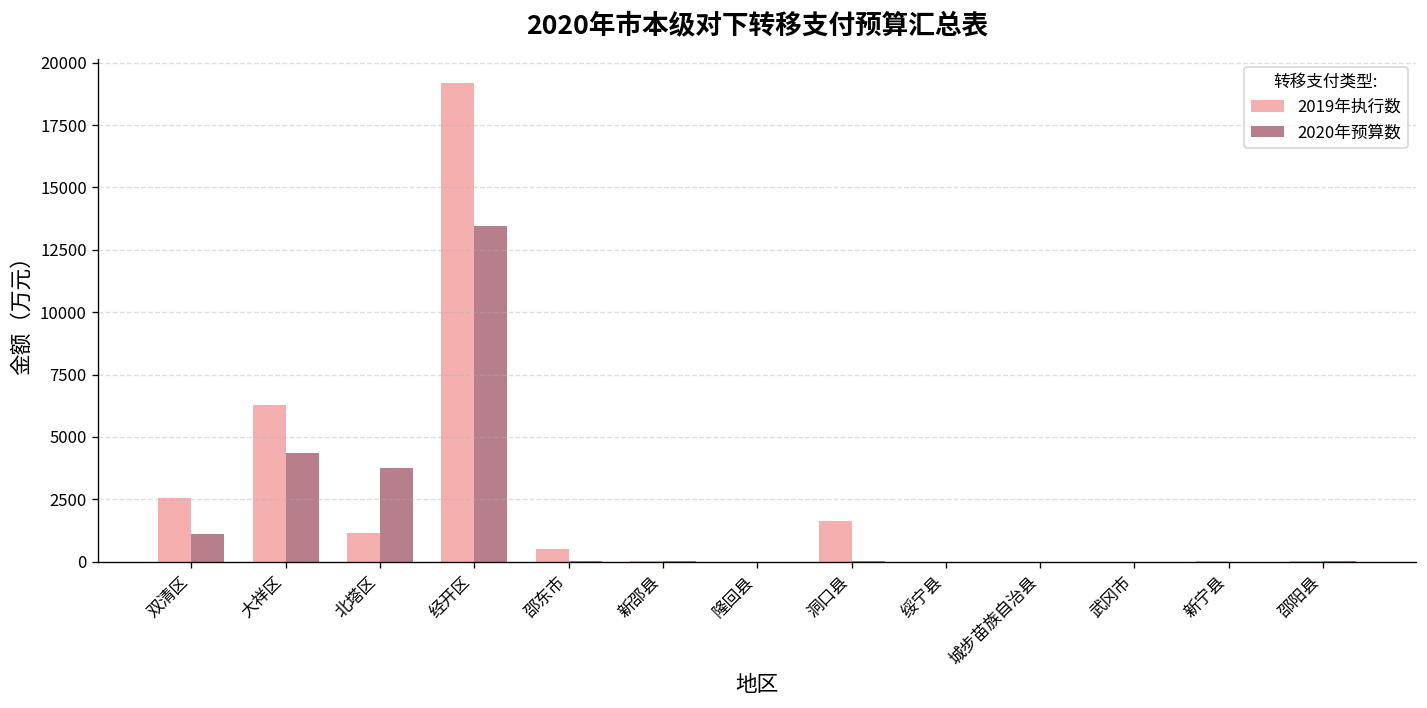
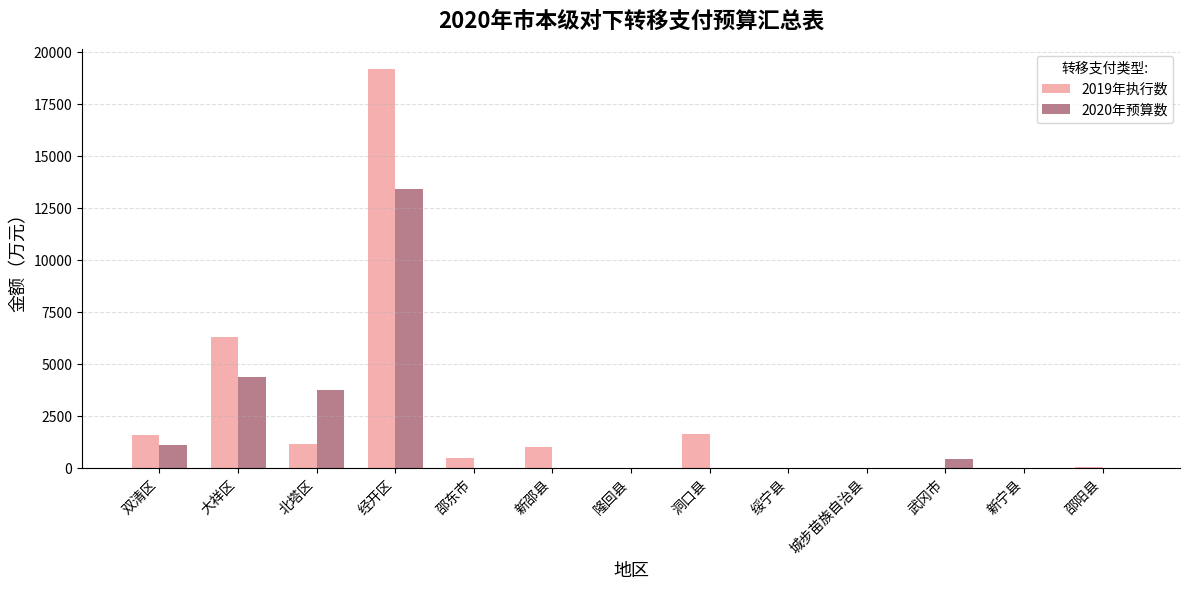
  {
    "2019年执行数": {
-     "双清区": 2600,
+     "双清区": 1600,
      "大祥区": 6300,
      "北塔区": 1100,
      "经开区": 19200,
      "邵东市": 500,
-     "新邵县": 0,
+     "新邵县": 1000,
      "洞口县": 1600,
      "绥宁县": 0
    },
    "2020年预算数": {
      "双清区": 1100,
      "大祥区": 4400,
      "北塔区": 3800,
      "经开区": 13400,
      "绥宁县": 0,
-     "武冈市": 0
+     "武冈市": 500
    }
  }
